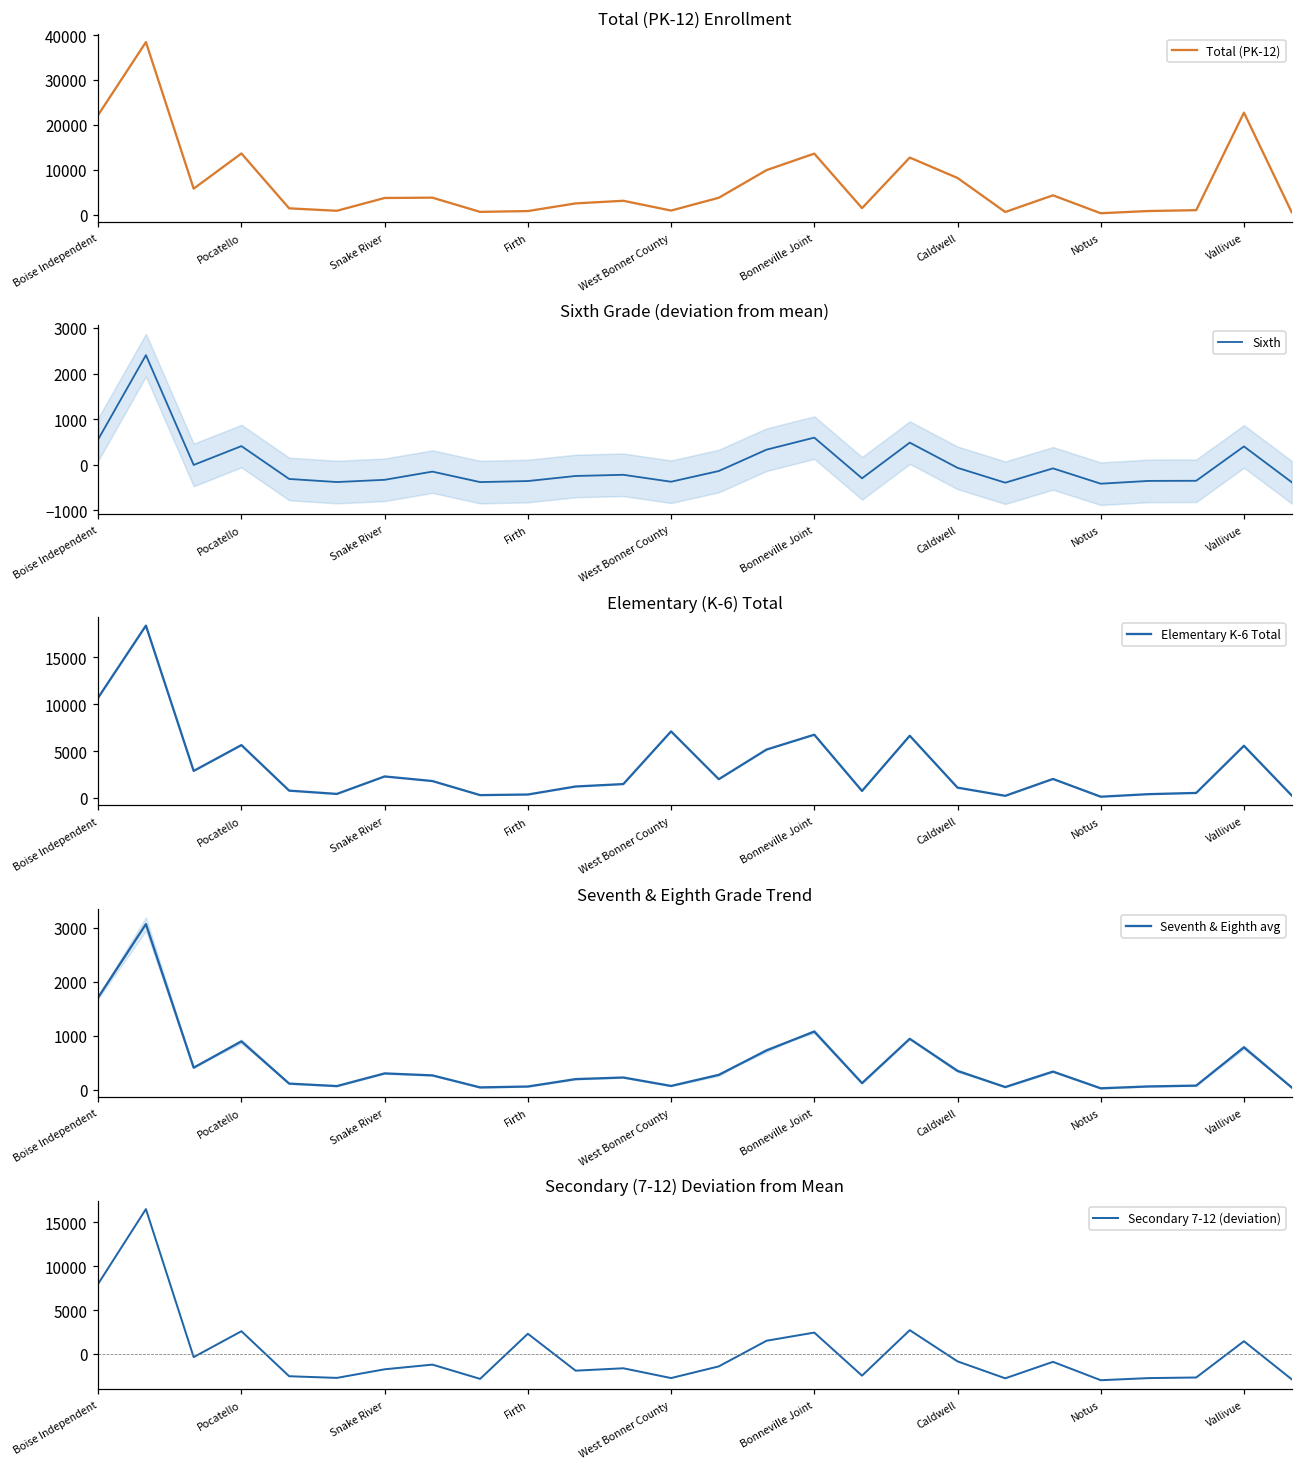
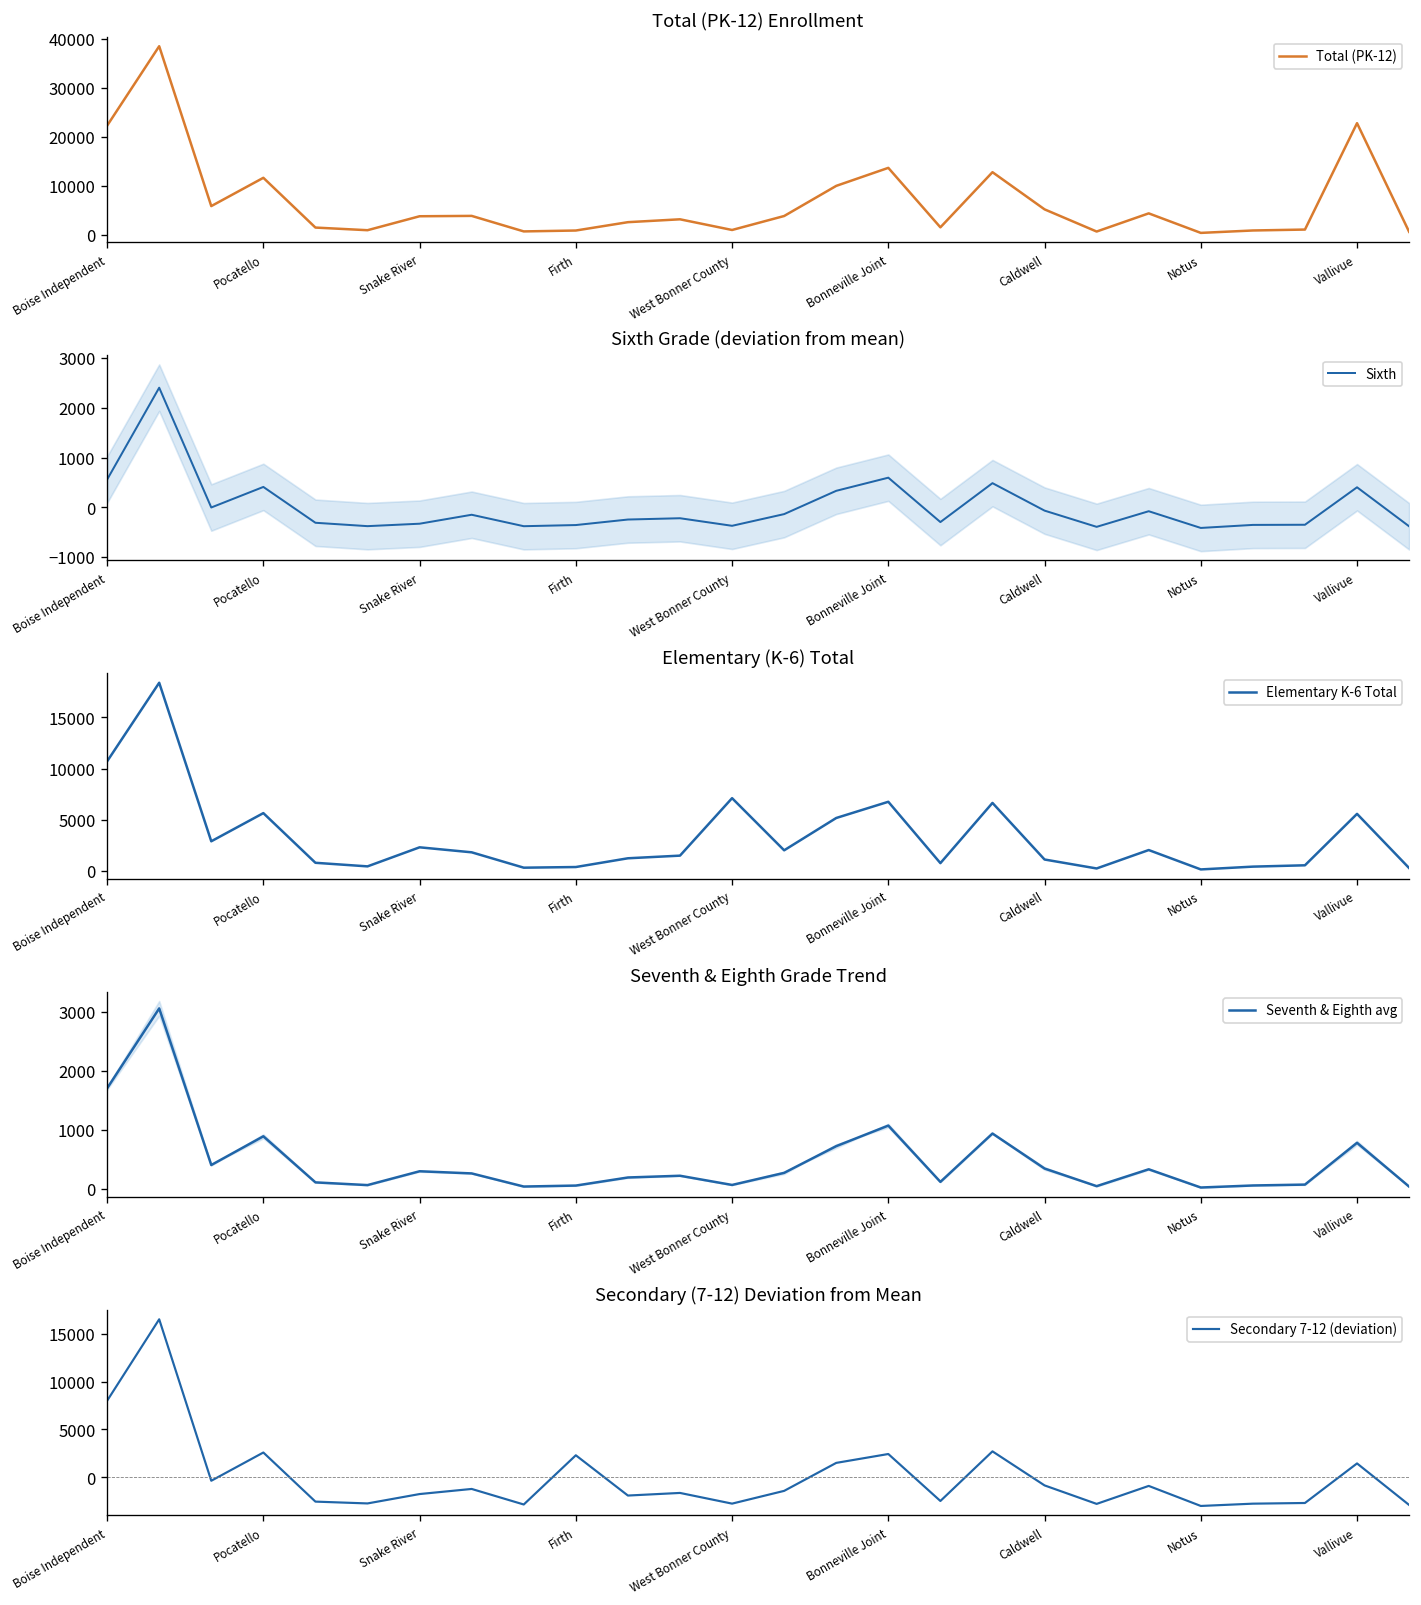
  {
    "Total (PK-12) Enrollment": {
      "Boise Independent": 22000,
-     "Pocatello": 14000,
+     "Pocatello": 12000,
      "Snake River": 4000,
      "Firth": 1000,
      "West Bonner County": 1000,
      "Bonneville Joint": 14000,
-     "Caldwell": 8000,
+     "Caldwell": 5000,
      "Notus": 0,
      "Vallivue": 23000
    },
    "Sixth Grade (deviation from mean)": {
      "Sixth": {
        "Boise Independent": 600,
        "Pocatello": 400,
        "Snake River": -300,
        "Firth": -400,
        "West Bonner County": -400,
        "Bonneville Joint": 600,
        "Caldwell": -100,
        "Notus": -400,
        "Vallivue": 400
      }
    },
    "Elementary (K-6) Total": {
      "Boise Independent": 11000,
      "Pocatello": 6000,
      "Snake River": 2000,
      "Firth": 0,
      "West Bonner County": 7000,
      "Bonneville Joint": 7000,
      "Caldwell": 1000,
      "Notus": 0,
      "Vallivue": 6000
    },
    "Secondary (7-12) Deviation from Mean": {
      "Boise Independent": 8000,
      "Pocatello": 3000,
      "Snake River": -2000,
      "Firth": 2000,
      "West Bonner County": -3000,
      "Bonneville Joint": 2000,
      "Caldwell": -1000,
      "Notus": -3000,
      "Vallivue": 1000
    }
  }
